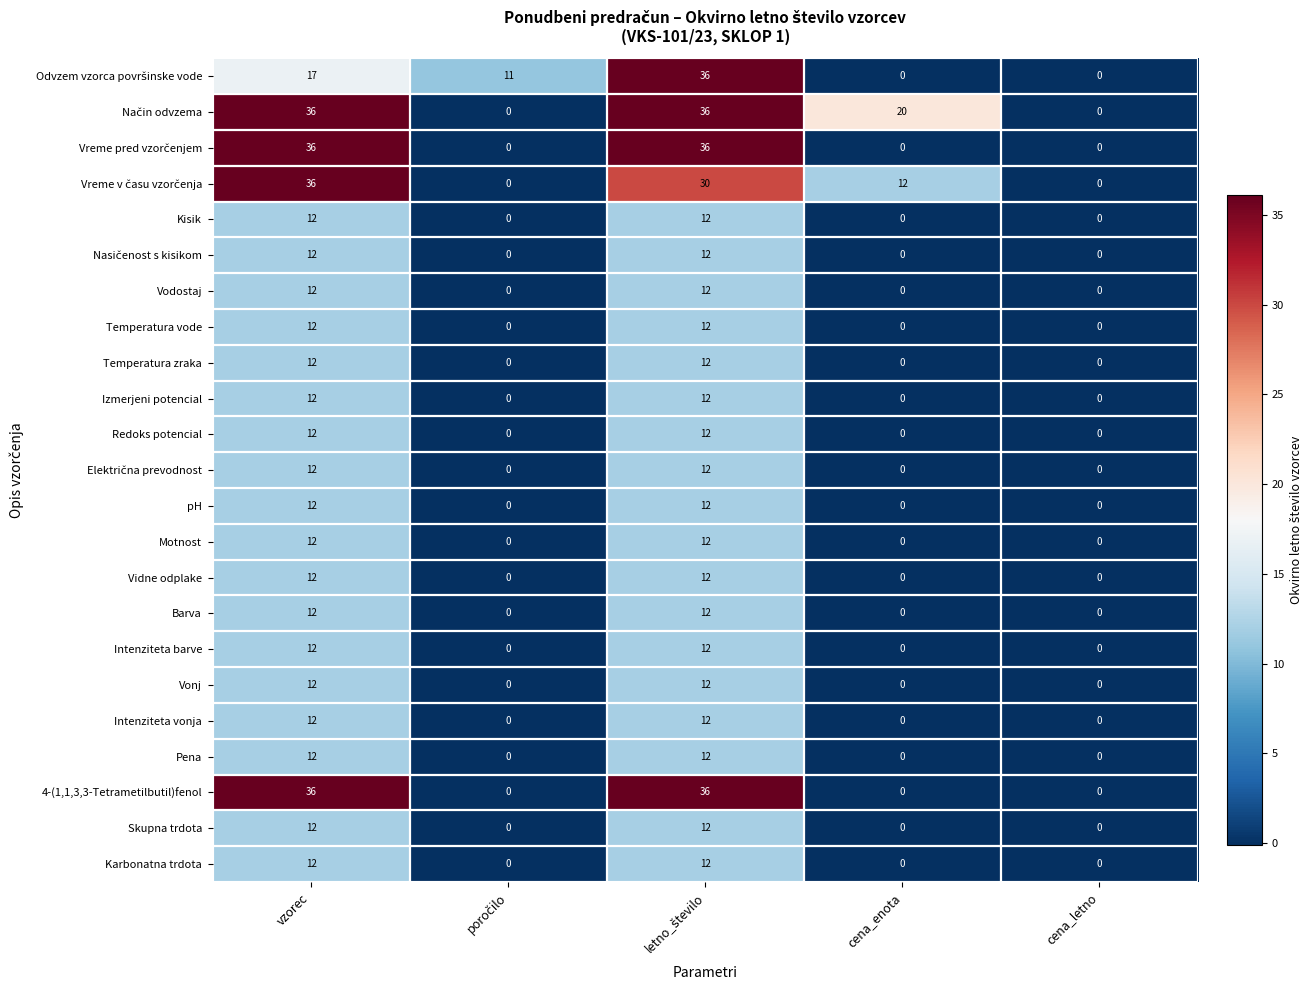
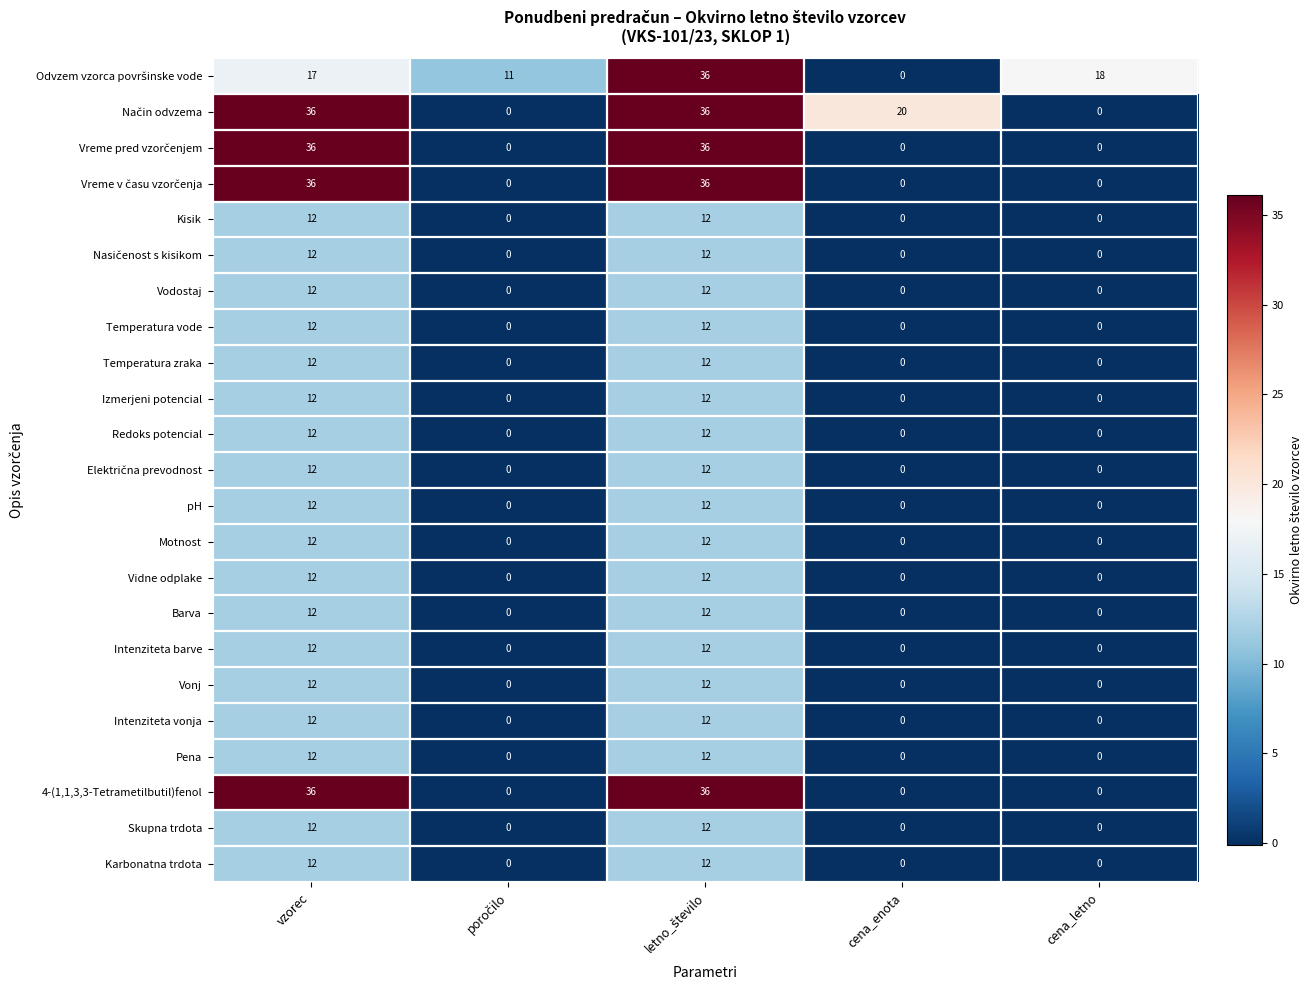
  {
    "Odvzem vzorca površinske vode": {
      "vzorec": 17,
      "poročilo": 11,
      "letno_število": 36,
      "cena_enota": 0,
-     "cena_letno": 0
+     "cena_letno": 18
    },
    "Način odvzema": {
      "vzorec": 36,
      "poročilo": 0,
      "letno_število": 36,
      "cena_enota": 20,
      "cena_letno": 0
    },
    "Vreme pred vzorčenjem": {
      "vzorec": 36,
      "poročilo": 0,
      "letno_število": 36,
      "cena_enota": 0,
      "cena_letno": 0
    },
    "Vreme v času vzorčenja": {
      "vzorec": 36,
      "poročilo": 0,
-     "letno_število": 30,
-     "cena_enota": 12,
+     "letno_število": 36,
+     "cena_enota": 0,
      "cena_letno": 0
    },
    "Kisik": {
      "vzorec": 12,
      "poročilo": 0,
      "letno_število": 12,
      "cena_enota": 0,
      "cena_letno": 0
    },
    "Nasičenost s kisikom": {
      "vzorec": 12,
      "poročilo": 0,
      "letno_število": 12,
      "cena_enota": 0,
      "cena_letno": 0
    },
    "Vodostaj": {
      "vzorec": 12,
      "poročilo": 0,
      "letno_število": 12,
      "cena_enota": 0,
      "cena_letno": 0
    },
    "Temperatura vode": {
      "vzorec": 12,
      "poročilo": 0,
      "letno_število": 12,
      "cena_enota": 0,
      "cena_letno": 0
    },
    "Temperatura zraka": {
      "vzorec": 12,
      "poročilo": 0,
      "letno_število": 12,
      "cena_enota": 0,
      "cena_letno": 0
    },
    "Izmerjeni potencial": {
      "vzorec": 12,
      "poročilo": 0,
      "letno_število": 12,
      "cena_enota": 0,
      "cena_letno": 0
    },
    "Redoks potencial": {
      "vzorec": 12,
      "poročilo": 0,
      "letno_število": 12,
      "cena_enota": 0,
      "cena_letno": 0
    },
    "Električna prevodnost": {
      "vzorec": 12,
      "poročilo": 0,
      "letno_število": 12,
      "cena_enota": 0,
      "cena_letno": 0
    },
    "pH": {
      "vzorec": 12,
      "poročilo": 0,
      "letno_število": 12,
      "cena_enota": 0,
      "cena_letno": 0
    },
    "Motnost": {
      "vzorec": 12,
      "poročilo": 0,
      "letno_število": 12,
      "cena_enota": 0,
      "cena_letno": 0
    },
    "Vidne odplake": {
      "vzorec": 12,
      "poročilo": 0,
      "letno_število": 12,
      "cena_enota": 0,
      "cena_letno": 0
    },
    "Barva": {
      "vzorec": 12,
      "poročilo": 0,
      "letno_število": 12,
      "cena_enota": 0,
      "cena_letno": 0
    },
    "Intenziteta barve": {
      "vzorec": 12,
      "poročilo": 0,
      "letno_število": 12,
      "cena_enota": 0,
      "cena_letno": 0
    },
    "Vonj": {
      "vzorec": 12,
      "poročilo": 0,
      "letno_število": 12,
      "cena_enota": 0,
      "cena_letno": 0
    },
    "Intenziteta vonja": {
      "vzorec": 12,
      "poročilo": 0,
      "letno_število": 12,
      "cena_enota": 0,
      "cena_letno": 0
    },
    "Pena": {
      "vzorec": 12,
      "poročilo": 0,
      "letno_število": 12,
      "cena_enota": 0,
      "cena_letno": 0
    },
    "4-(1,1,3,3-Tetrametilbutil)fenol": {
      "vzorec": 36,
      "poročilo": 0,
      "letno_število": 36,
      "cena_enota": 0,
      "cena_letno": 0
    },
    "Skupna trdota": {
      "vzorec": 12,
      "poročilo": 0,
      "letno_število": 12,
      "cena_enota": 0,
      "cena_letno": 0
    },
    "Karbonatna trdota": {
      "vzorec": 12,
      "poročilo": 0,
      "letno_število": 12,
      "cena_enota": 0,
      "cena_letno": 0
    }
  }
